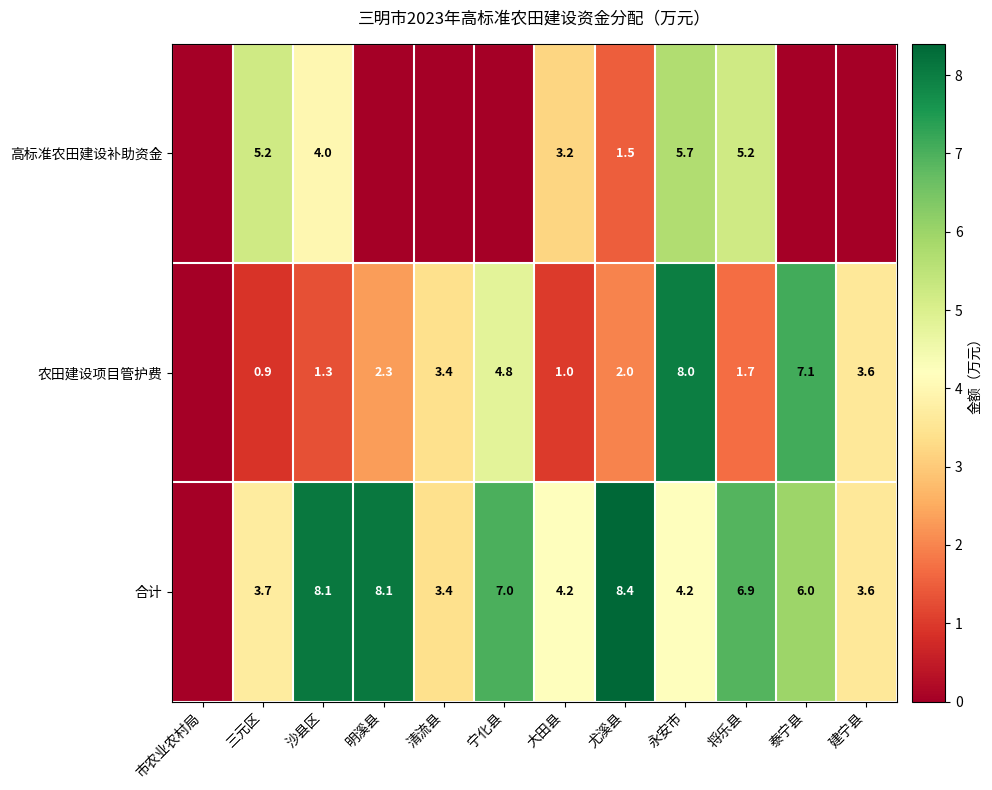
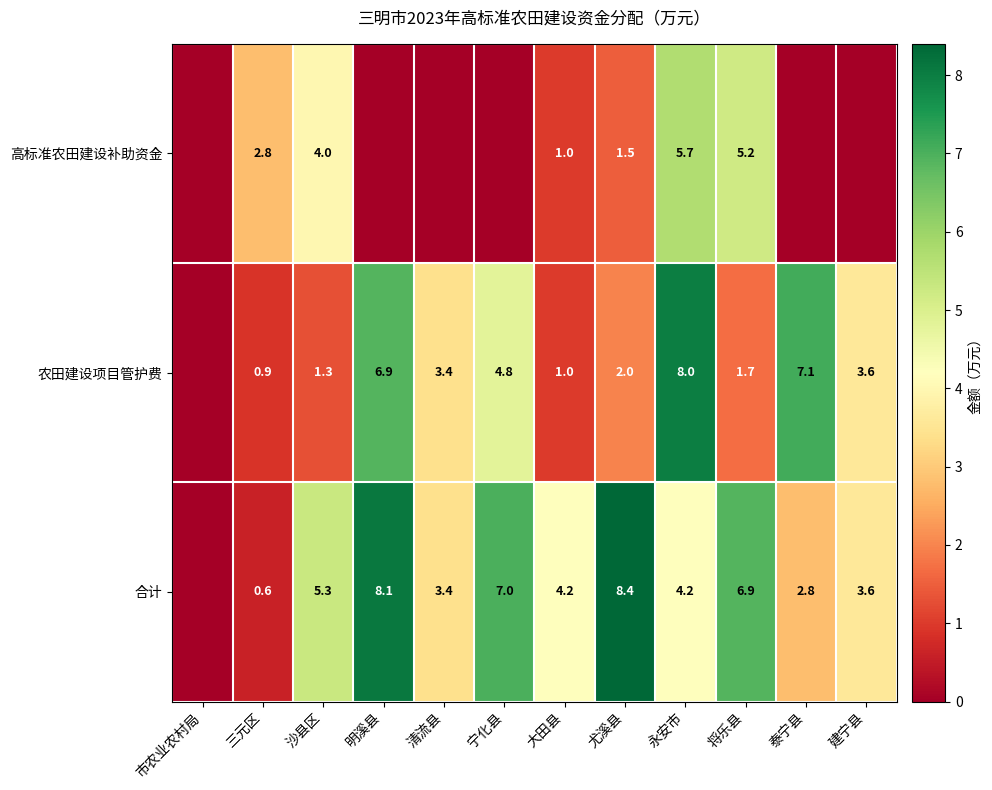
  {
    "高标准农田建设补助资金": {
-     "三元区": 5.2,
+     "三元区": 2.8,
      "沙县区": 4.0,
-     "大田县": 3.2,
+     "大田县": 1.0,
      "尤溪县": 1.5,
      "永安市": 5.7,
      "将乐县": 5.2
    },
    "农田建设项目管护费": {
      "三元区": 0.9,
      "沙县区": 1.3,
-     "明溪县": 2.3,
+     "明溪县": 6.9,
      "清流县": 3.4,
      "宁化县": 4.8,
      "大田县": 1.0,
      "尤溪县": 2.0,
      "永安市": 8.0,
      "将乐县": 1.7,
      "泰宁县": 7.1,
      "建宁县": 3.6
    },
    "合计": {
-     "三元区": 3.7,
-     "沙县区": 8.1,
+     "三元区": 0.6,
+     "沙县区": 5.3,
      "明溪县": 8.1,
      "清流县": 3.4,
      "宁化县": 7.0,
      "大田县": 4.2,
      "尤溪县": 8.4,
      "永安市": 4.2,
      "将乐县": 6.9,
-     "泰宁县": 6.0,
+     "泰宁县": 2.8,
      "建宁县": 3.6
    }
  }
